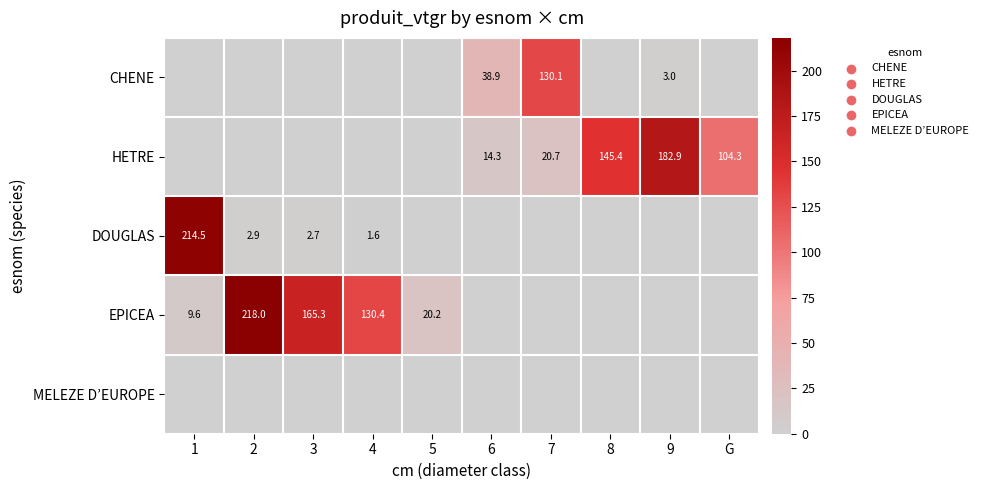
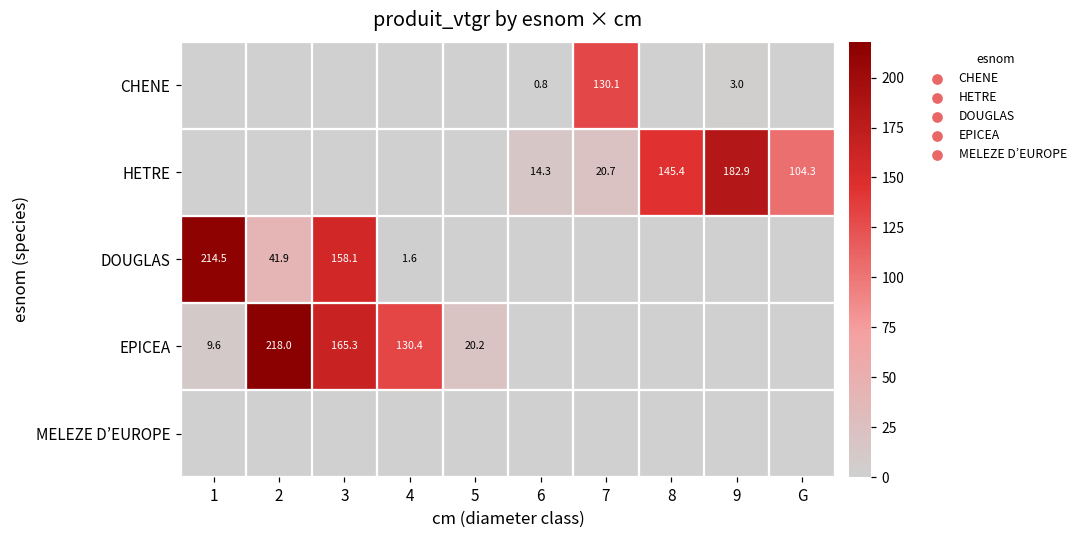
  {
    "CHENE": {
-     "6": 38.9,
+     "6": 0.8,
      "7": 130.1,
      "9": 3.0
    },
    "HETRE": {
      "6": 14.3,
      "7": 20.7,
      "8": 145.4,
      "9": 182.9,
      "G": 104.3
    },
    "DOUGLAS": {
      "1": 214.5,
-     "2": 2.9,
-     "3": 2.7,
+     "2": 41.9,
+     "3": 158.1,
      "4": 1.6
    },
    "EPICEA": {
      "1": 9.6,
      "2": 218.0,
      "3": 165.3,
      "4": 130.4,
      "5": 20.2
    }
  }
